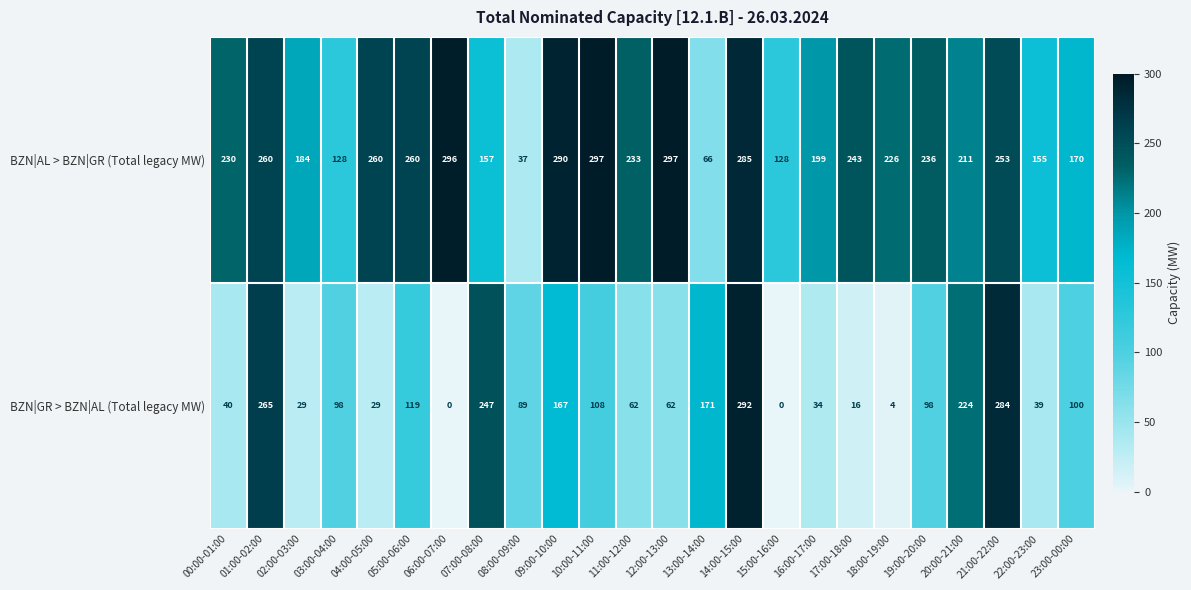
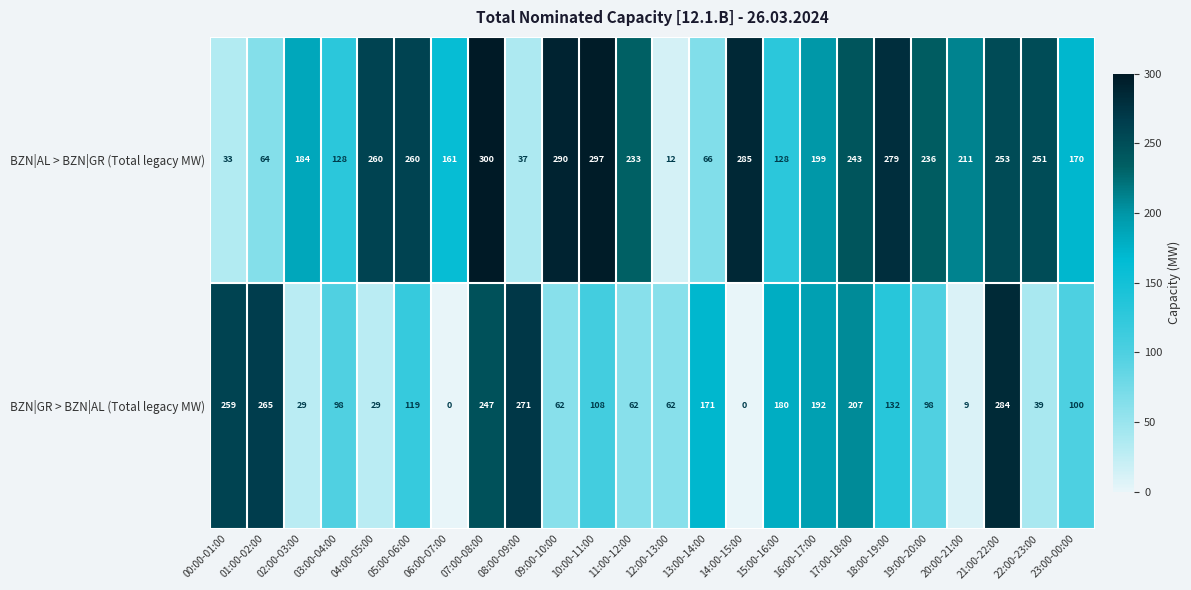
  {
    "BZN|AL > BZN|GR (Total legacy MW)": {
-     "00:00-01:00": 230,
-     "01:00-02:00": 260,
+     "00:00-01:00": 33,
+     "01:00-02:00": 64,
      "02:00-03:00": 184,
      "03:00-04:00": 128,
      "04:00-05:00": 260,
      "05:00-06:00": 260,
-     "06:00-07:00": 296,
-     "07:00-08:00": 157,
+     "06:00-07:00": 161,
+     "07:00-08:00": 300,
      "08:00-09:00": 37,
      "09:00-10:00": 290,
      "10:00-11:00": 297,
      "11:00-12:00": 233,
-     "12:00-13:00": 297,
+     "12:00-13:00": 12,
      "13:00-14:00": 66,
      "14:00-15:00": 285,
      "15:00-16:00": 128,
      "16:00-17:00": 199,
      "17:00-18:00": 243,
-     "18:00-19:00": 226,
+     "18:00-19:00": 279,
      "19:00-20:00": 236,
      "20:00-21:00": 211,
      "21:00-22:00": 253,
-     "22:00-23:00": 155,
+     "22:00-23:00": 251,
      "23:00-00:00": 170
    },
    "BZN|GR > BZN|AL (Total legacy MW)": {
-     "00:00-01:00": 40,
+     "00:00-01:00": 259,
      "01:00-02:00": 265,
      "02:00-03:00": 29,
      "03:00-04:00": 98,
      "04:00-05:00": 29,
      "05:00-06:00": 119,
      "06:00-07:00": 0,
      "07:00-08:00": 247,
-     "08:00-09:00": 89,
-     "09:00-10:00": 167,
+     "08:00-09:00": 271,
+     "09:00-10:00": 62,
      "10:00-11:00": 108,
      "11:00-12:00": 62,
      "12:00-13:00": 62,
      "13:00-14:00": 171,
-     "14:00-15:00": 292,
-     "15:00-16:00": 0,
-     "16:00-17:00": 34,
-     "17:00-18:00": 16,
-     "18:00-19:00": 4,
+     "14:00-15:00": 0,
+     "15:00-16:00": 180,
+     "16:00-17:00": 192,
+     "17:00-18:00": 207,
+     "18:00-19:00": 132,
      "19:00-20:00": 98,
-     "20:00-21:00": 224,
+     "20:00-21:00": 9,
      "21:00-22:00": 284,
      "22:00-23:00": 39,
      "23:00-00:00": 100
    }
  }
